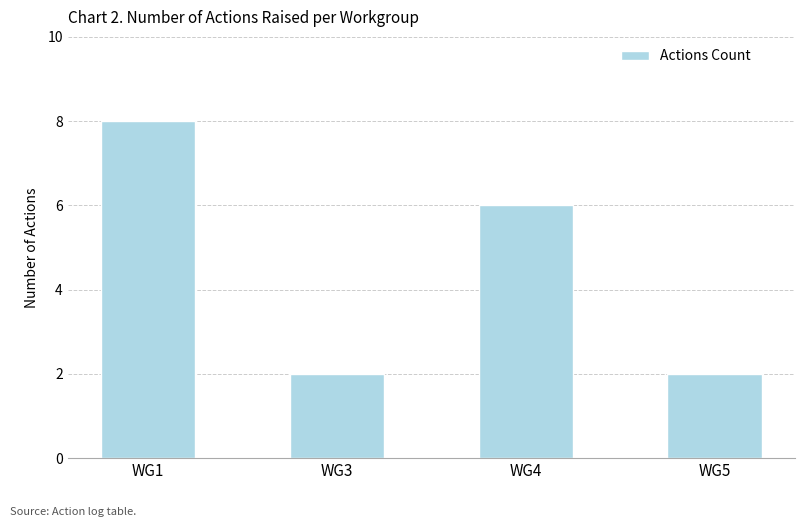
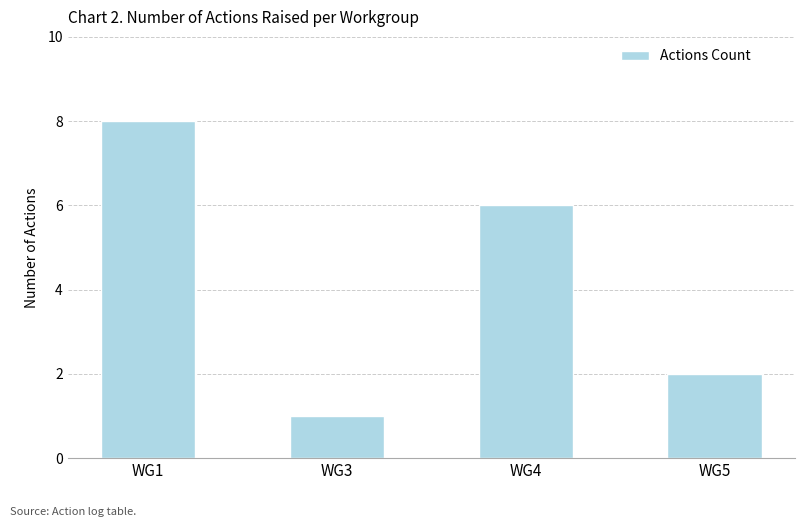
  {
    "WG1": 8,
-   "WG3": 2,
+   "WG3": 1,
    "WG4": 6,
    "WG5": 2
  }
